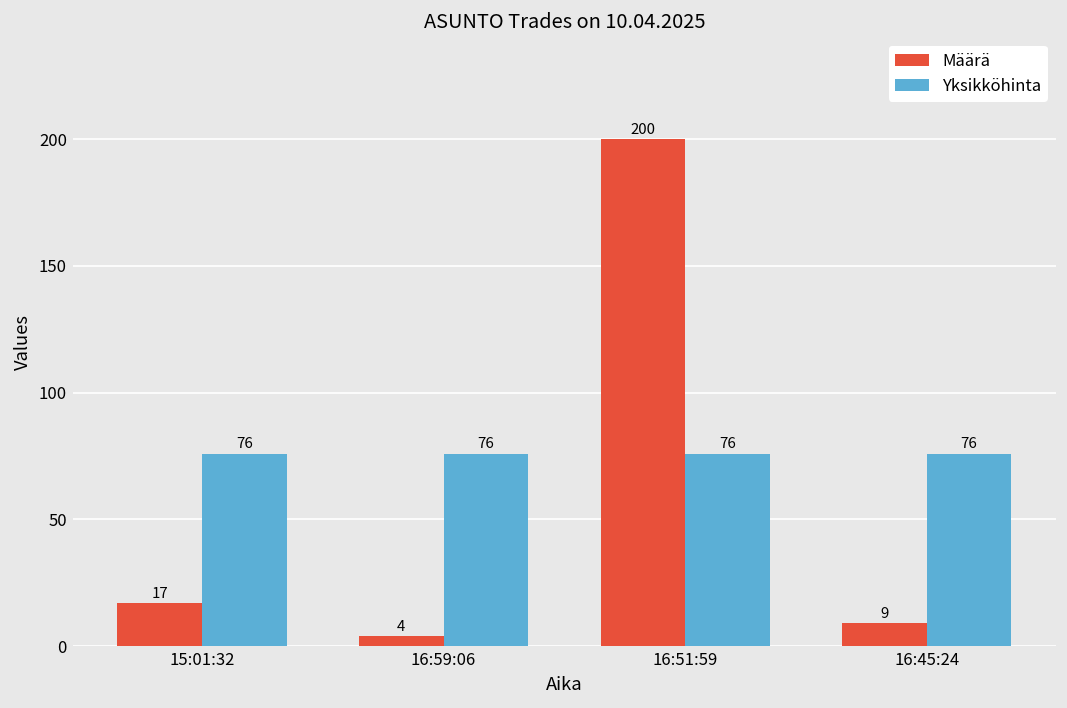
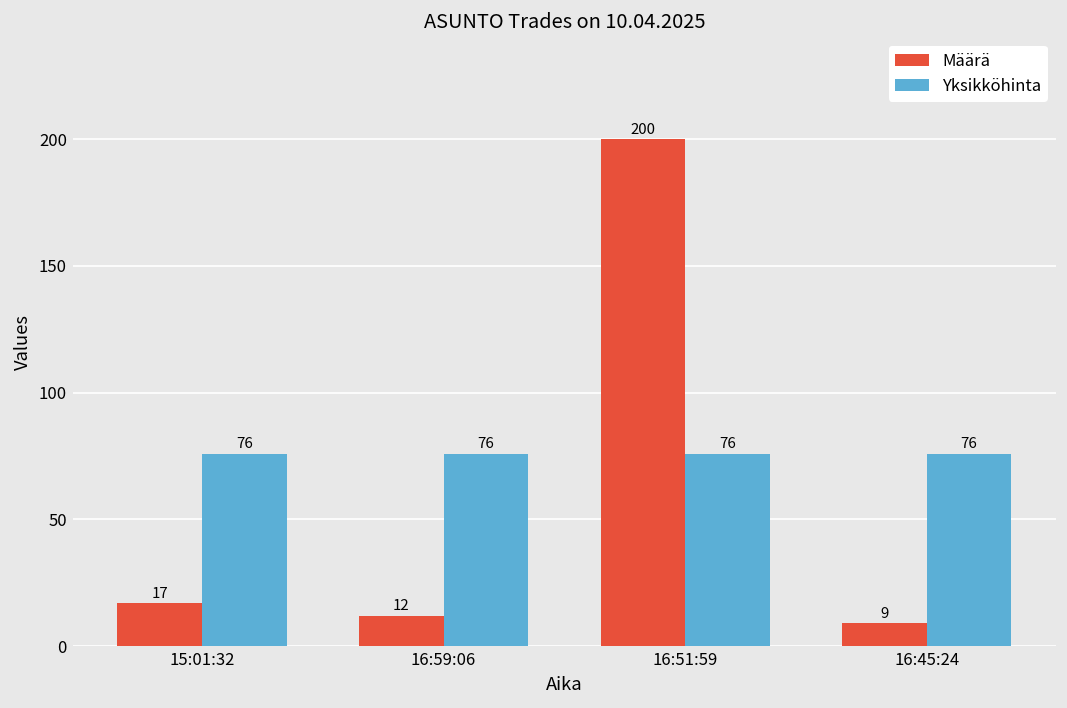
  {
    "Määrä": {
      "15:01:32": 17,
-     "16:59:06": 4,
+     "16:59:06": 12,
      "16:51:59": 200,
      "16:45:24": 9
    },
    "Yksikköhinta": {
      "15:01:32": 76,
      "16:59:06": 76,
      "16:51:59": 76,
      "16:45:24": 76
    }
  }
